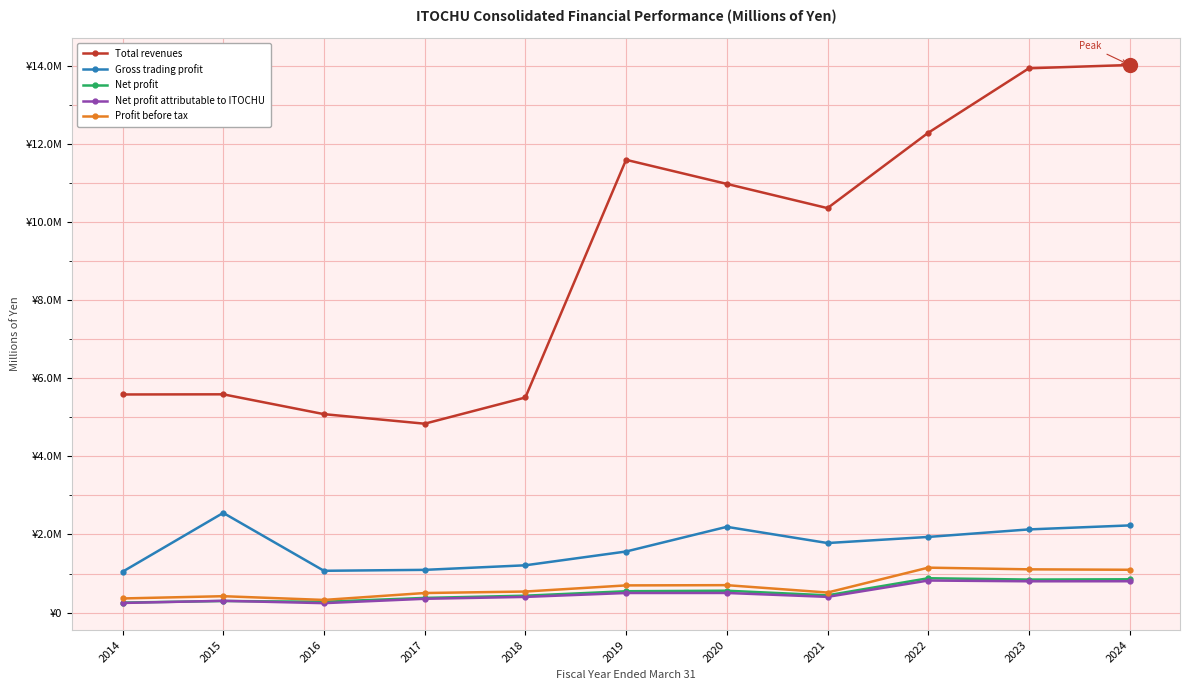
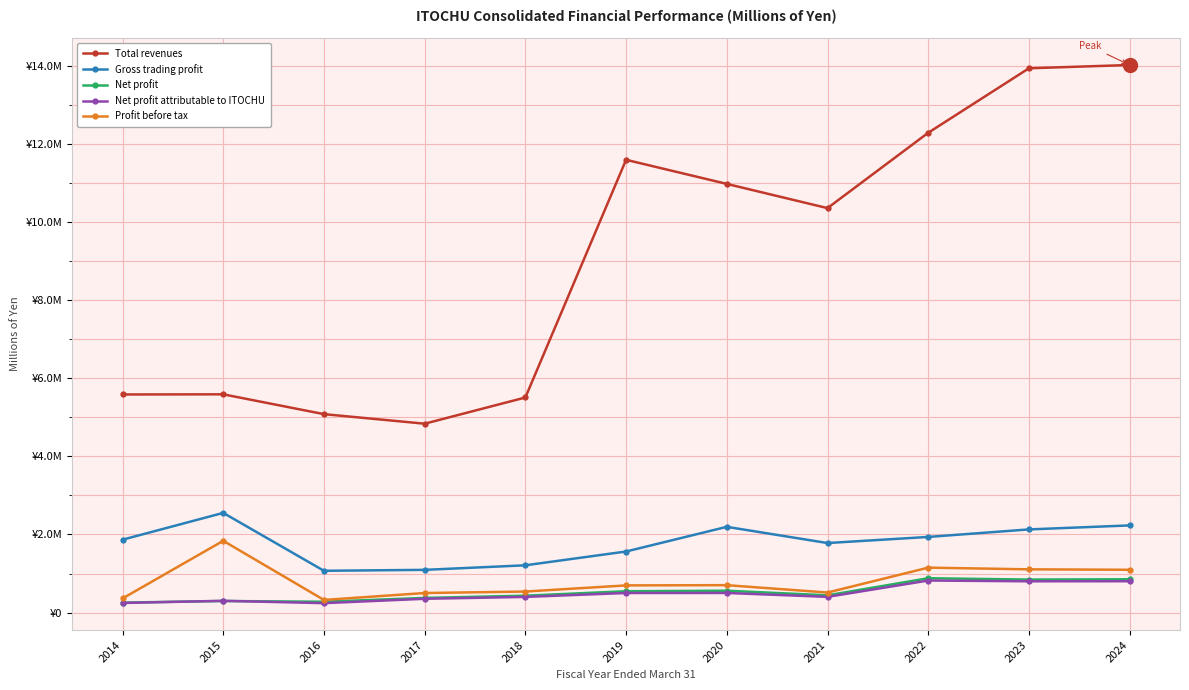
  {
    "Gross trading profit": {
-     "2014": "¥1000000",
+     "2014": "¥1900000",
      "2015": "¥2600000",
      "2016": "¥1100000",
      "2017": "¥1100000",
      "2018": "¥1200000",
      "2019": "¥1600000",
      "2020": "¥2200000",
      "2021": "¥1800000",
      "2022": "¥1900000",
      "2023": "¥2100000",
      "2024": "¥2200000"
    },
    "Profit before tax": {
      "2014": "¥400000",
-     "2015": "¥400000",
+     "2015": "¥1800000",
      "2017": "¥500000",
      "2018": "¥500000",
      "2019": "¥700000",
      "2020": "¥700000",
      "2021": "¥500000",
      "2022": "¥1200000",
      "2023": "¥1100000",
      "2024": "¥1100000"
    }
  }
